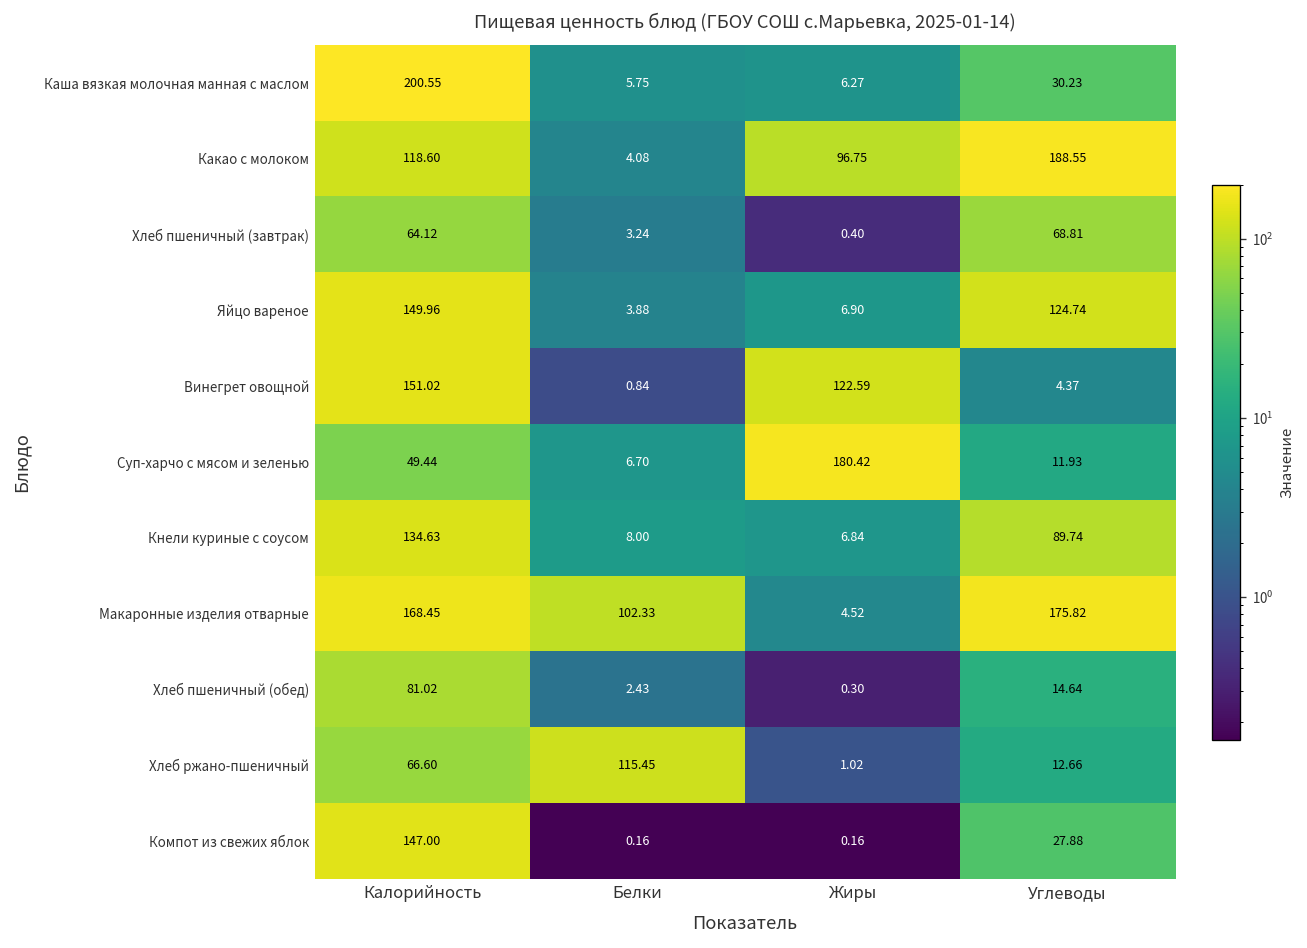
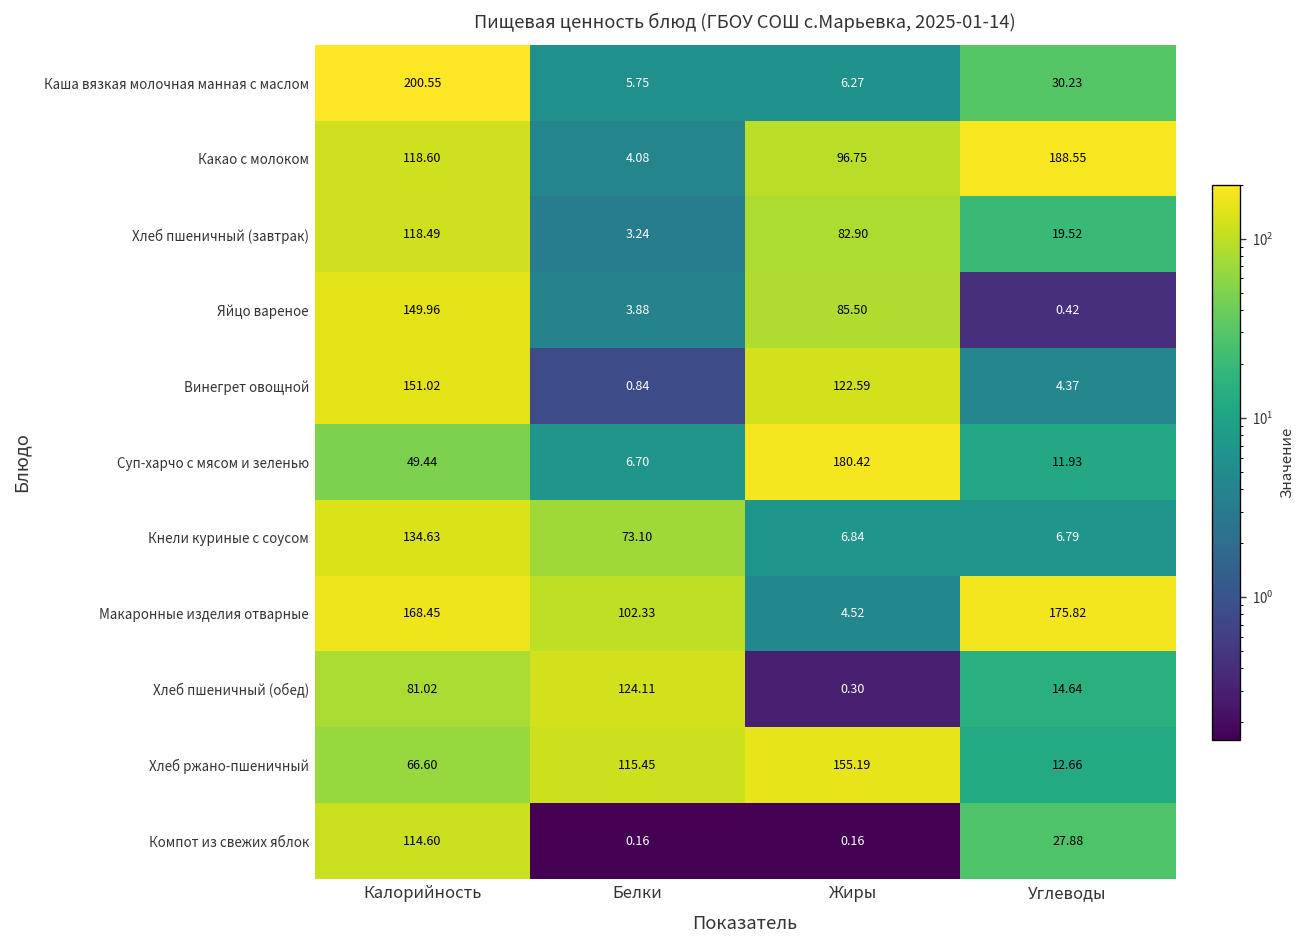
  {
    "Каша вязкая молочная манная с маслом": {
      "Калорийность": 200.55,
      "Белки": 5.75,
      "Жиры": 6.27,
      "Углеводы": 30.23
    },
    "Какао с молоком": {
      "Калорийность": 118.60,
      "Белки": 4.08,
      "Жиры": 96.75,
      "Углеводы": 188.55
    },
    "Хлеб пшеничный (завтрак)": {
-     "Калорийность": 64.12,
+     "Калорийность": 118.49,
      "Белки": 3.24,
-     "Жиры": 0.40,
-     "Углеводы": 68.81
+     "Жиры": 82.90,
+     "Углеводы": 19.52
    },
    "Яйцо вареное": {
      "Калорийность": 149.96,
      "Белки": 3.88,
-     "Жиры": 6.90,
-     "Углеводы": 124.74
+     "Жиры": 85.50,
+     "Углеводы": 0.42
    },
    "Винегрет овощной": {
      "Калорийность": 151.02,
      "Белки": 0.84,
      "Жиры": 122.59,
      "Углеводы": 4.37
    },
    "Суп-харчо с мясом и зеленью": {
      "Калорийность": 49.44,
      "Белки": 6.70,
      "Жиры": 180.42,
      "Углеводы": 11.93
    },
    "Кнели куриные с соусом": {
      "Калорийность": 134.63,
-     "Белки": 8.00,
+     "Белки": 73.10,
      "Жиры": 6.84,
-     "Углеводы": 89.74
+     "Углеводы": 6.79
    },
    "Макаронные изделия отварные": {
      "Калорийность": 168.45,
      "Белки": 102.33,
      "Жиры": 4.52,
      "Углеводы": 175.82
    },
    "Хлеб пшеничный (обед)": {
      "Калорийность": 81.02,
-     "Белки": 2.43,
+     "Белки": 124.11,
      "Жиры": 0.30,
      "Углеводы": 14.64
    },
    "Хлеб ржано-пшеничный": {
      "Калорийность": 66.60,
      "Белки": 115.45,
-     "Жиры": 1.02,
+     "Жиры": 155.19,
      "Углеводы": 12.66
    },
    "Компот из свежих яблок": {
-     "Калорийность": 147.00,
+     "Калорийность": 114.60,
      "Белки": 0.16,
      "Жиры": 0.16,
      "Углеводы": 27.88
    }
  }
